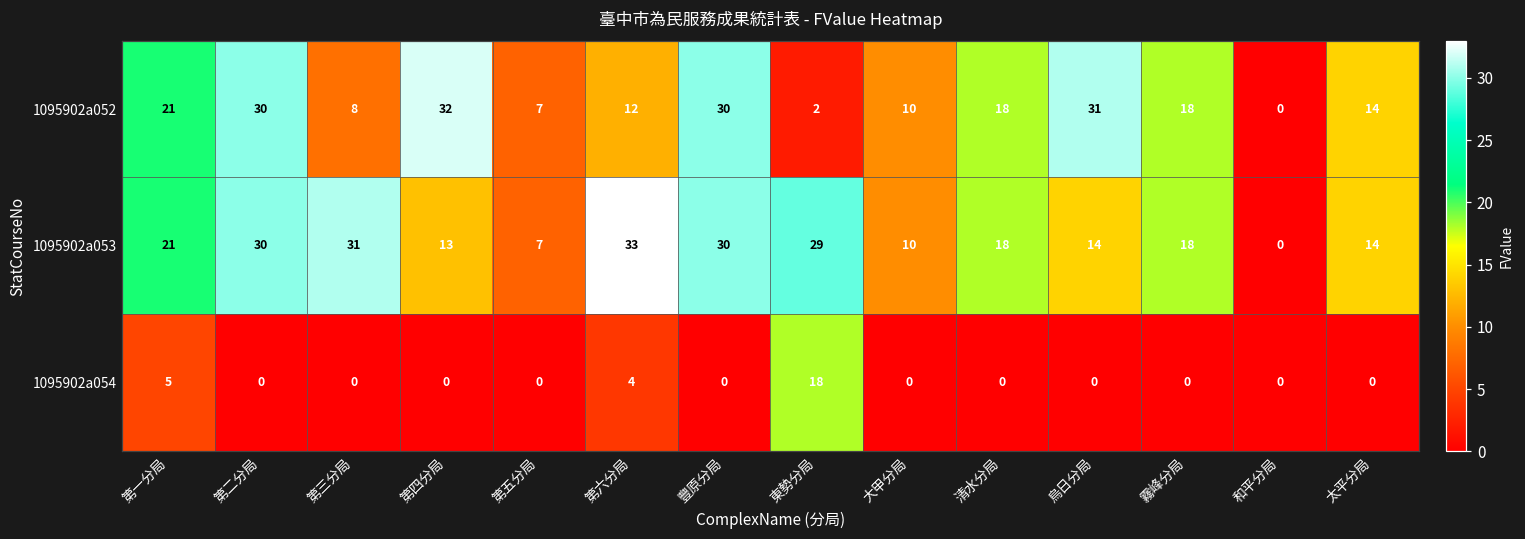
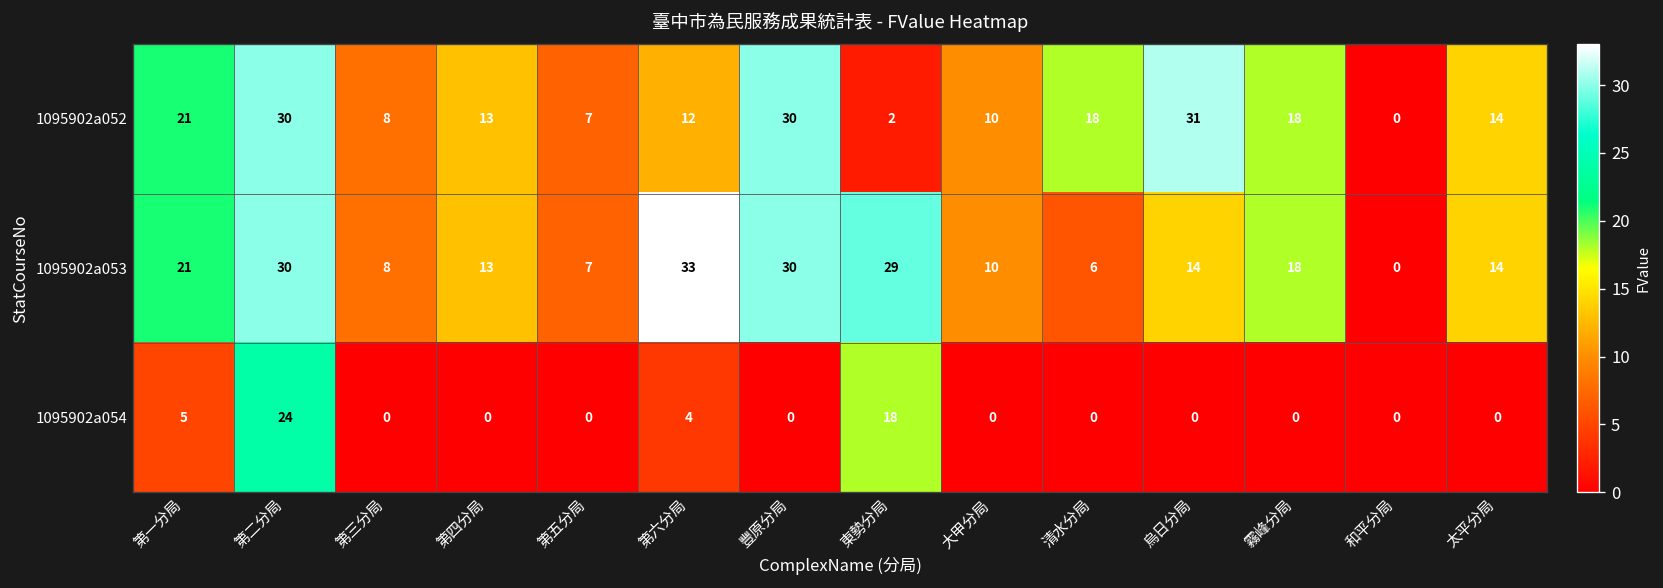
  {
    "1095902a052": {
      "第一分局": 21,
      "第二分局": 30,
      "第三分局": 8,
-     "第四分局": 32,
+     "第四分局": 13,
      "第五分局": 7,
      "第六分局": 12,
      "豐原分局": 30,
      "東勢分局": 2,
      "大甲分局": 10,
      "清水分局": 18,
      "烏日分局": 31,
      "霧峰分局": 18,
      "和平分局": 0,
      "太平分局": 14
    },
    "1095902a053": {
      "第一分局": 21,
      "第二分局": 30,
-     "第三分局": 31,
+     "第三分局": 8,
      "第四分局": 13,
      "第五分局": 7,
      "第六分局": 33,
      "豐原分局": 30,
      "東勢分局": 29,
      "大甲分局": 10,
-     "清水分局": 18,
+     "清水分局": 6,
      "烏日分局": 14,
      "霧峰分局": 18,
      "和平分局": 0,
      "太平分局": 14
    },
    "1095902a054": {
      "第一分局": 5,
-     "第二分局": 0,
+     "第二分局": 24,
      "第三分局": 0,
      "第四分局": 0,
      "第五分局": 0,
      "第六分局": 4,
      "豐原分局": 0,
      "東勢分局": 18,
      "大甲分局": 0,
      "清水分局": 0,
      "烏日分局": 0,
      "霧峰分局": 0,
      "和平分局": 0,
      "太平分局": 0
    }
  }
